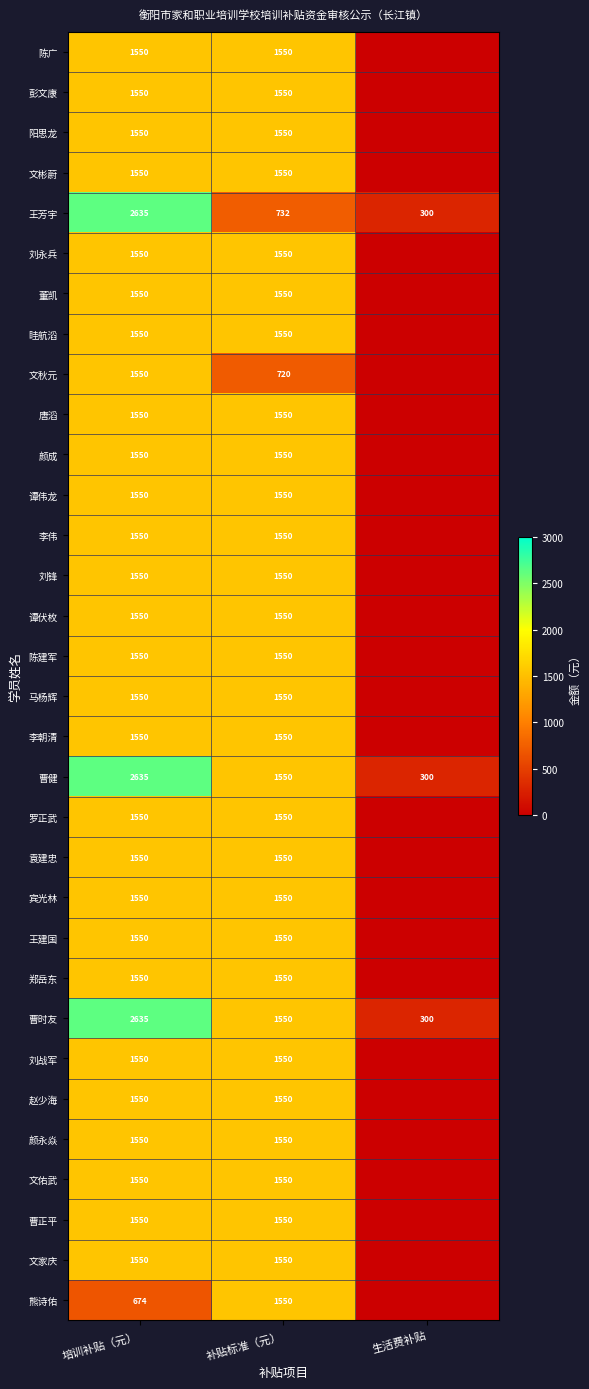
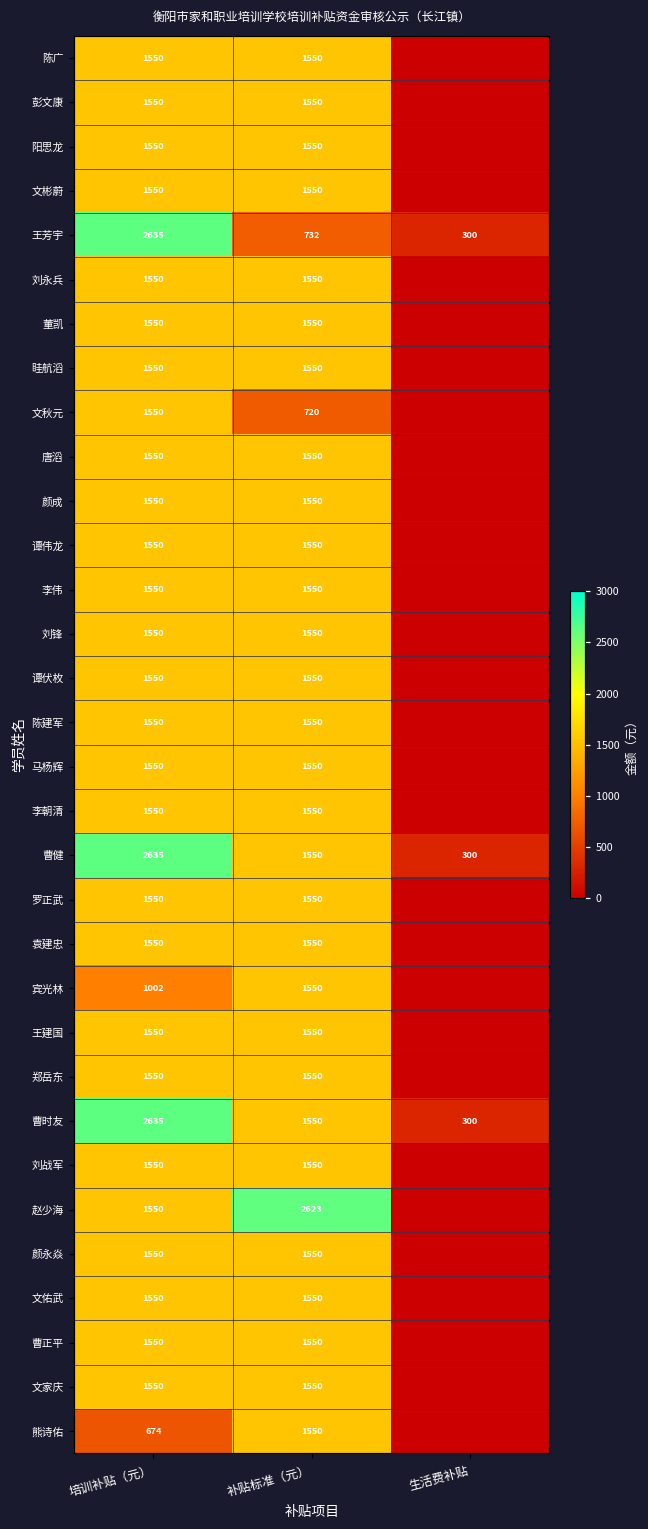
  {
    "陈广": {
      "培训补贴（元）": 1550,
      "补贴标准（元）": 1550
    },
    "彭文康": {
      "培训补贴（元）": 1550,
      "补贴标准（元）": 1550
    },
    "阳思龙": {
      "培训补贴（元）": 1550,
      "补贴标准（元）": 1550
    },
    "文彬蔚": {
      "培训补贴（元）": 1550,
      "补贴标准（元）": 1550
    },
    "王芳宇": {
      "培训补贴（元）": 2635,
      "补贴标准（元）": 732,
      "生活费补贴": 300
    },
    "刘永兵": {
      "培训补贴（元）": 1550,
      "补贴标准（元）": 1550
    },
    "董凯": {
      "培训补贴（元）": 1550,
      "补贴标准（元）": 1550
    },
    "眭航滔": {
      "培训补贴（元）": 1550,
      "补贴标准（元）": 1550
    },
    "文秋元": {
      "培训补贴（元）": 1550,
      "补贴标准（元）": 720
    },
    "唐滔": {
      "培训补贴（元）": 1550,
      "补贴标准（元）": 1550
    },
    "颜成": {
      "培训补贴（元）": 1550,
      "补贴标准（元）": 1550
    },
    "谭伟龙": {
      "培训补贴（元）": 1550,
      "补贴标准（元）": 1550
    },
    "李伟": {
      "培训补贴（元）": 1550,
      "补贴标准（元）": 1550
    },
    "刘锋": {
      "培训补贴（元）": 1550,
      "补贴标准（元）": 1550
    },
    "谭伏枚": {
      "培训补贴（元）": 1550,
      "补贴标准（元）": 1550
    },
    "陈建军": {
      "培训补贴（元）": 1550,
      "补贴标准（元）": 1550
    },
    "马杨辉": {
      "培训补贴（元）": 1550,
      "补贴标准（元）": 1550
    },
    "李朝清": {
      "培训补贴（元）": 1550,
      "补贴标准（元）": 1550
    },
    "曹健": {
      "培训补贴（元）": 2635,
      "补贴标准（元）": 1550,
      "生活费补贴": 300
    },
    "罗正武": {
      "培训补贴（元）": 1550,
      "补贴标准（元）": 1550
    },
    "袁建忠": {
      "培训补贴（元）": 1550,
      "补贴标准（元）": 1550
    },
    "宾光林": {
-     "培训补贴（元）": 1550,
+     "培训补贴（元）": 1002,
      "补贴标准（元）": 1550
    },
    "王建国": {
      "培训补贴（元）": 1550,
      "补贴标准（元）": 1550
    },
    "郑岳东": {
      "培训补贴（元）": 1550,
      "补贴标准（元）": 1550
    },
    "曹时友": {
      "培训补贴（元）": 2635,
      "补贴标准（元）": 1550,
      "生活费补贴": 300
    },
    "刘战军": {
      "培训补贴（元）": 1550,
      "补贴标准（元）": 1550
    },
    "赵少海": {
      "培训补贴（元）": 1550,
-     "补贴标准（元）": 1550
+     "补贴标准（元）": 2623
    },
    "颜永焱": {
      "培训补贴（元）": 1550,
      "补贴标准（元）": 1550
    },
    "文佑武": {
      "培训补贴（元）": 1550,
      "补贴标准（元）": 1550
    },
    "曹正平": {
      "培训补贴（元）": 1550,
      "补贴标准（元）": 1550
    },
    "文家庆": {
      "培训补贴（元）": 1550,
      "补贴标准（元）": 1550
    },
    "熊诗佑": {
      "培训补贴（元）": 674,
      "补贴标准（元）": 1550
    }
  }
